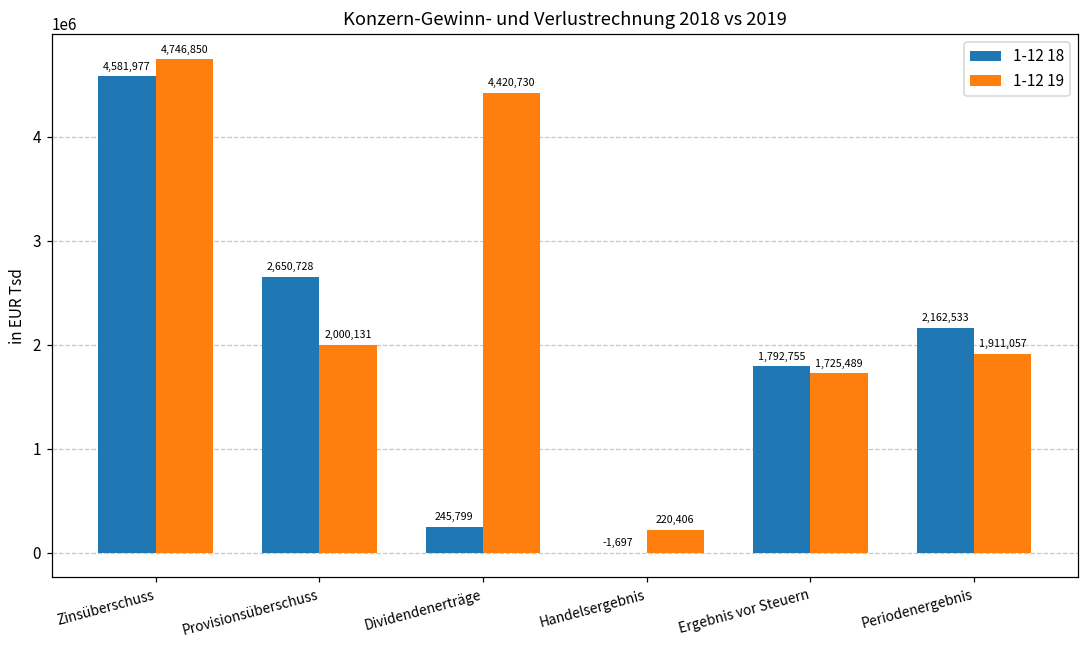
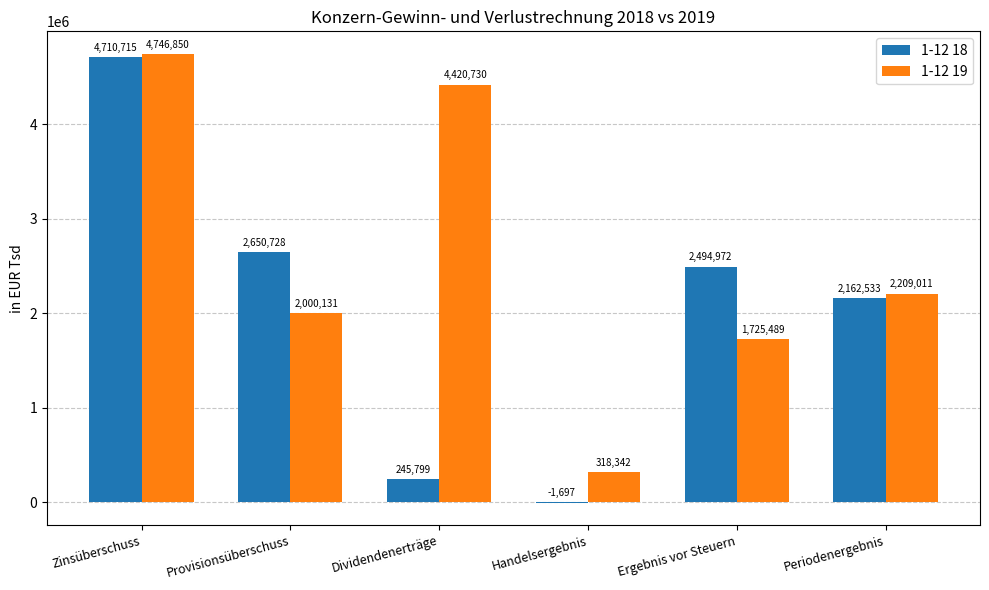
  {
    "1-12 18": {
-     "Zinsüberschuss": "4,581,977",
+     "Zinsüberschuss": "4,710,715",
      "Provisionsüberschuss": "2,650,728",
      "Dividendenerträge": "245,799",
      "Handelsergebnis": "-1,697",
-     "Ergebnis vor Steuern": "1,792,755",
+     "Ergebnis vor Steuern": "2,494,972",
      "Periodenergebnis": "2,162,533"
    },
    "1-12 19": {
      "Zinsüberschuss": "4,746,850",
      "Provisionsüberschuss": "2,000,131",
      "Dividendenerträge": "4,420,730",
-     "Handelsergebnis": "220,406",
+     "Handelsergebnis": "318,342",
      "Ergebnis vor Steuern": "1,725,489",
-     "Periodenergebnis": "1,911,057"
+     "Periodenergebnis": "2,209,011"
    }
  }
